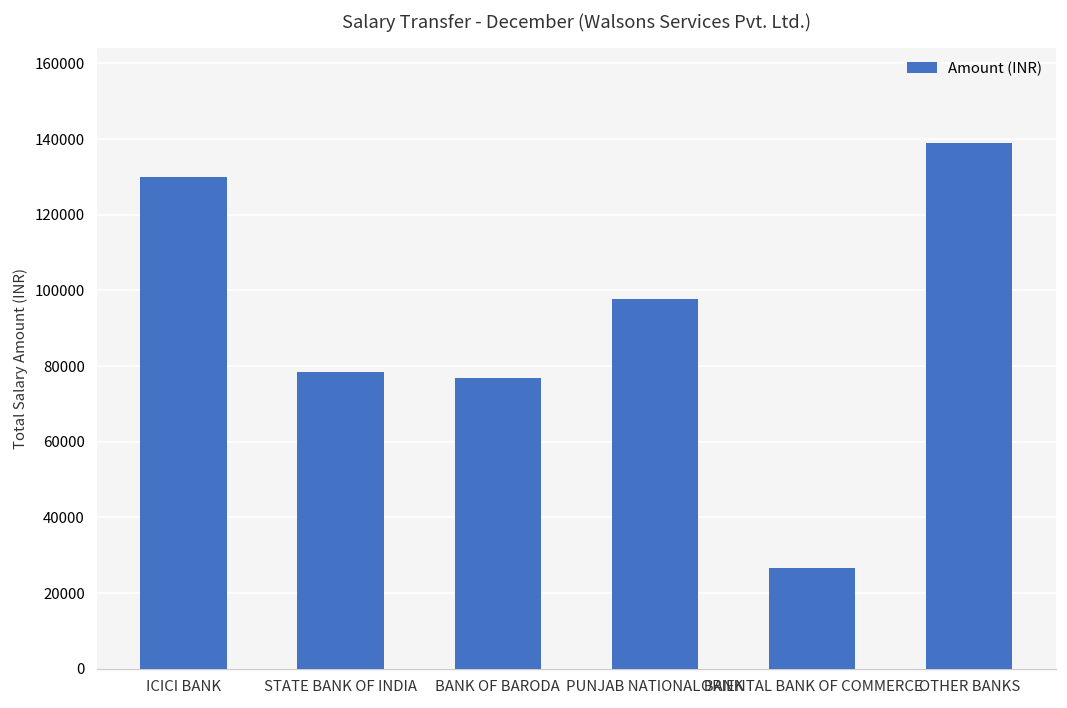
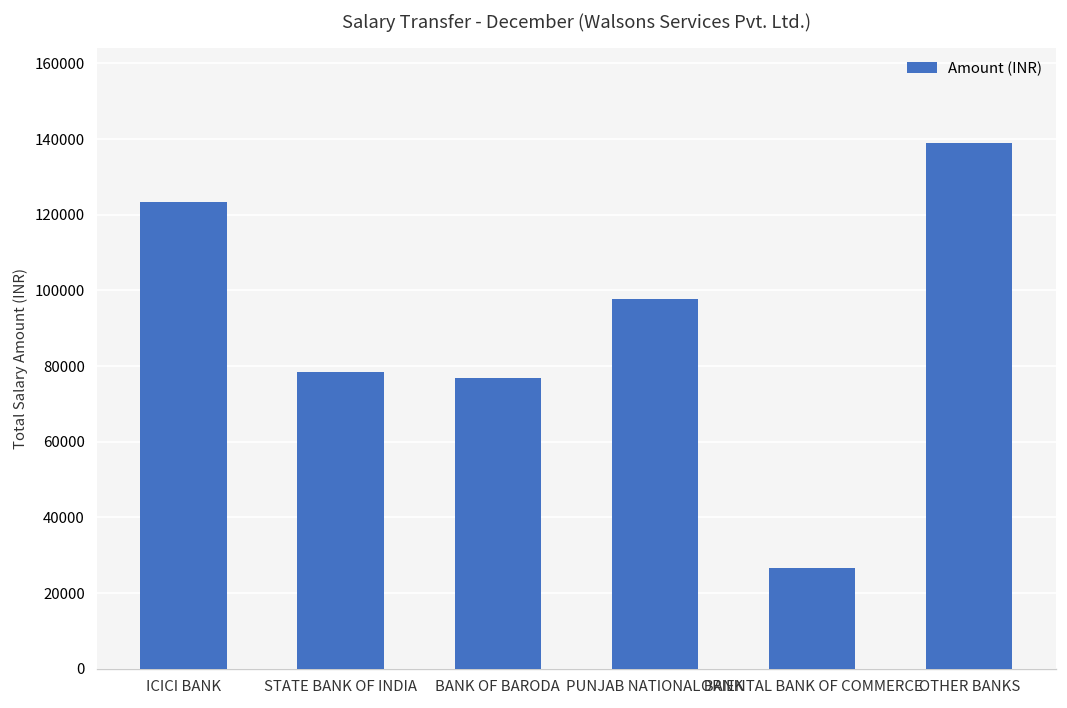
  {
-   "ICICI BANK": 130000,
+   "ICICI BANK": 123000,
    "STATE BANK OF INDIA": 79000,
    "BANK OF BARODA": 77000,
    "OTHER BANKS": 139000
  }
